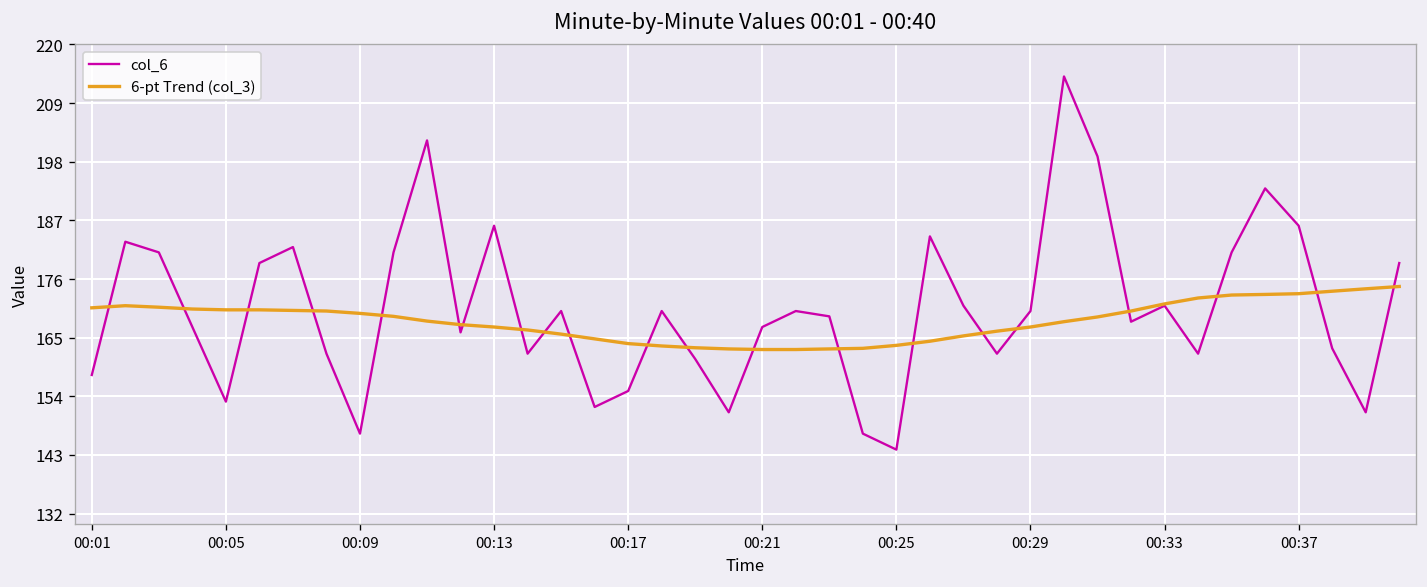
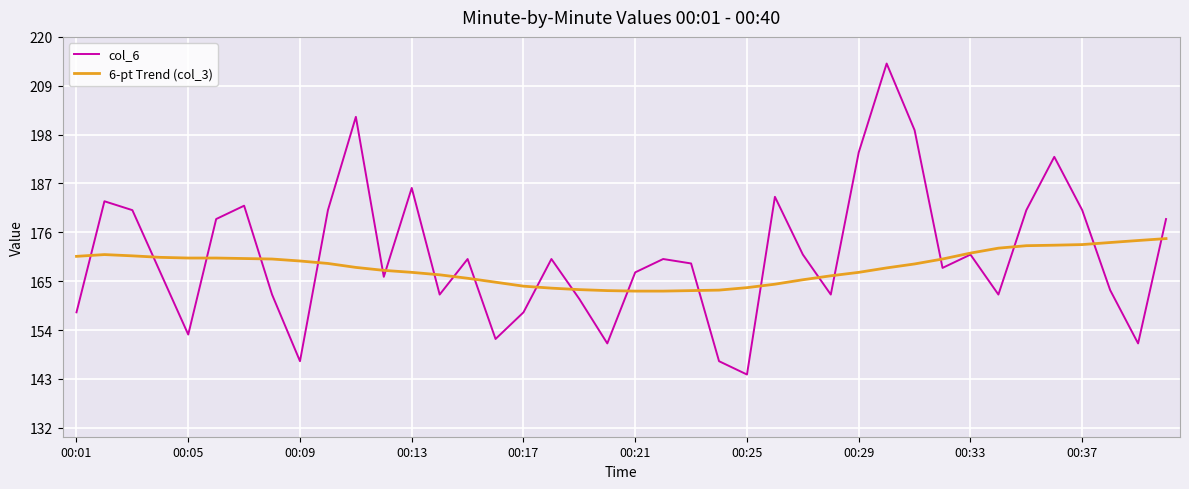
  {
    "col_6": {
      "00:01": 158,
      "00:05": 153,
      "00:09": 147,
      "00:13": 186,
-     "00:17": 155,
+     "00:17": 158,
      "00:21": 167,
      "00:25": 144,
-     "00:29": 170,
-     "00:37": 186
+     "00:29": 194,
+     "00:37": 181
    },
    "6-pt Trend (col_3)": {
      "00:01": 171,
      "00:05": 170,
      "00:09": 170,
      "00:13": 167,
      "00:17": 164,
      "00:21": 163,
      "00:25": 164,
      "00:29": 167,
      "00:37": 173
    }
  }
